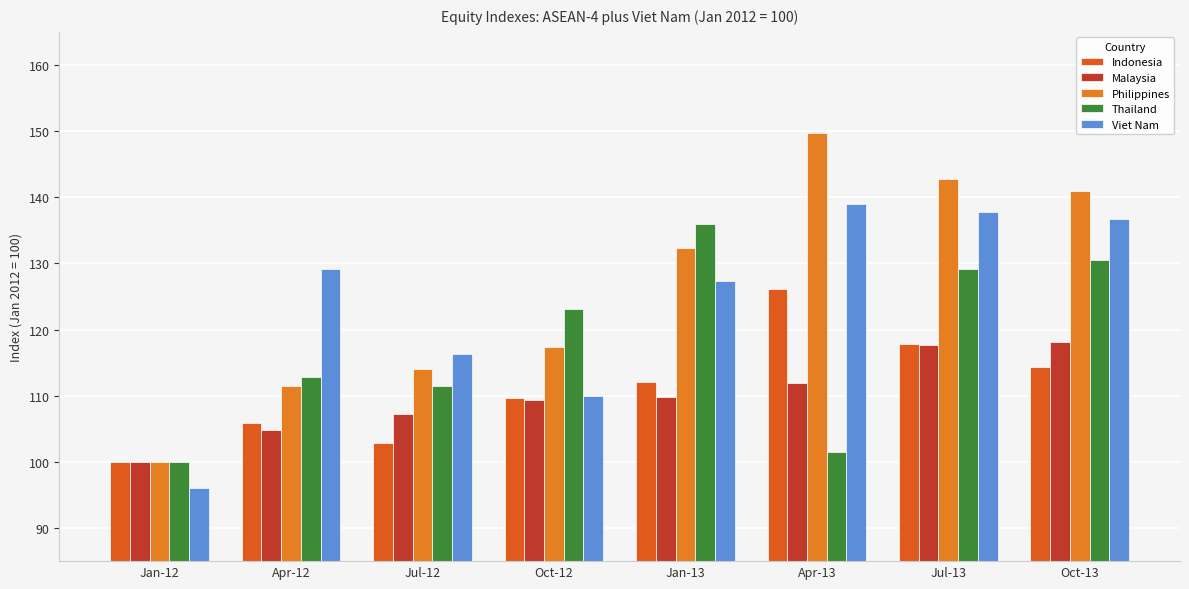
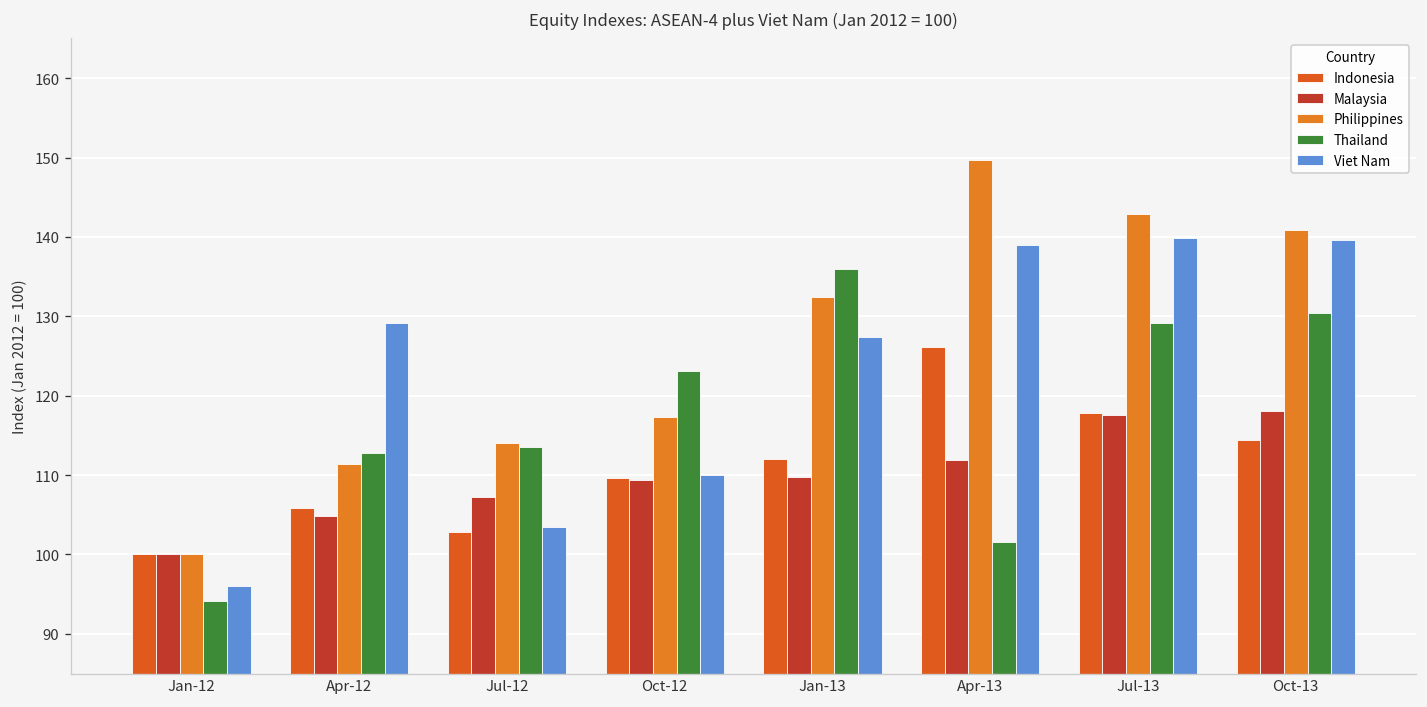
  {
    "Thailand": {
-     "Jan-12": 100,
+     "Jan-12": 94,
      "Apr-12": 113,
-     "Jul-12": 111,
+     "Jul-12": 114,
      "Oct-12": 123,
      "Jan-13": 136,
      "Apr-13": 102,
      "Jul-13": 129,
      "Oct-13": 130
    },
    "Viet Nam": {
      "Jan-12": 96,
      "Apr-12": 129,
-     "Jul-12": 116,
+     "Jul-12": 103,
      "Oct-12": 110,
      "Jan-13": 127,
      "Apr-13": 139,
-     "Jul-13": 138,
-     "Oct-13": 137
+     "Jul-13": 140,
+     "Oct-13": 140
    }
  }
